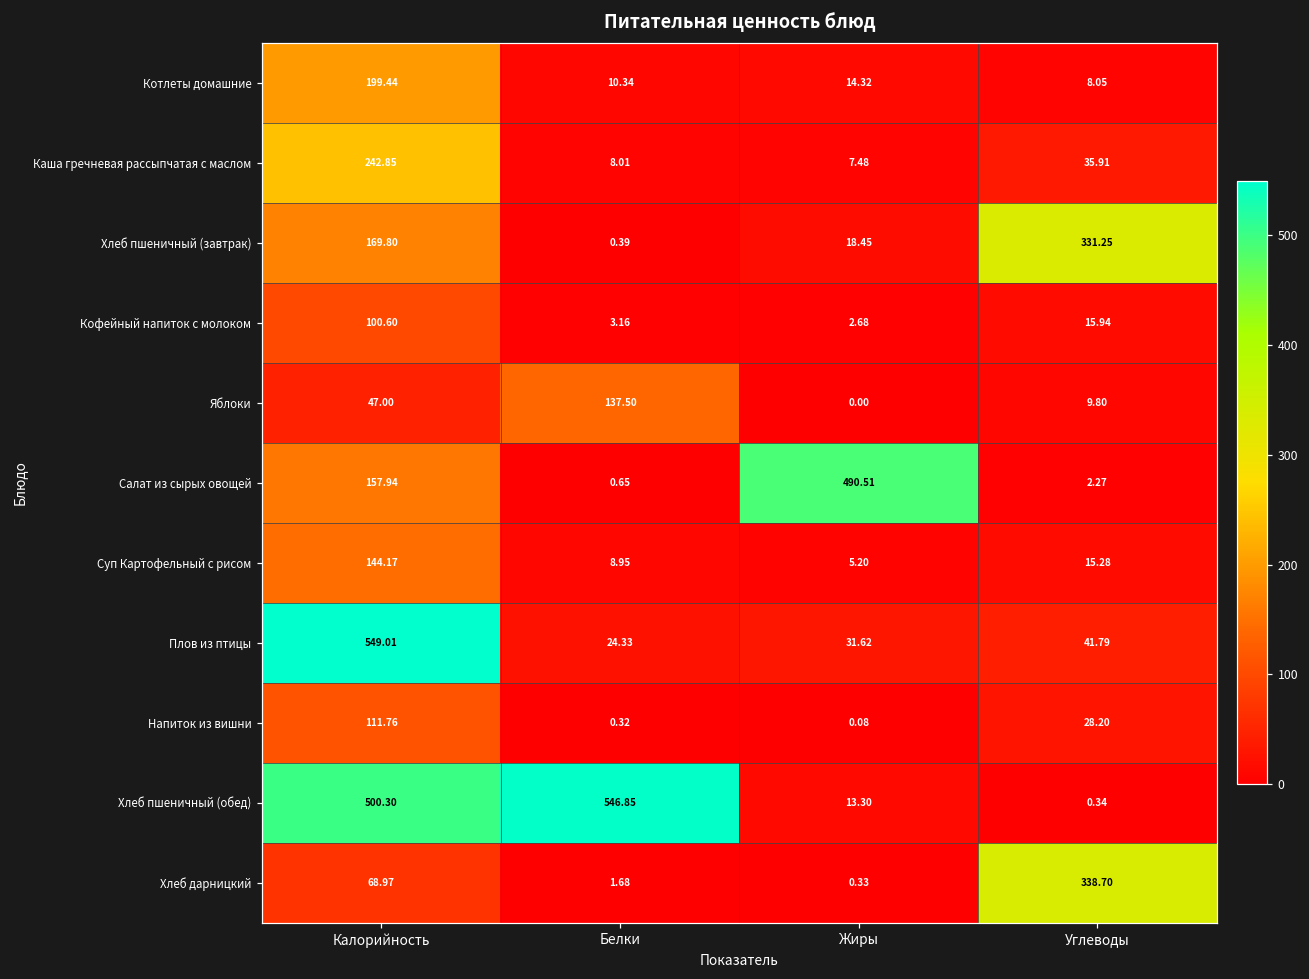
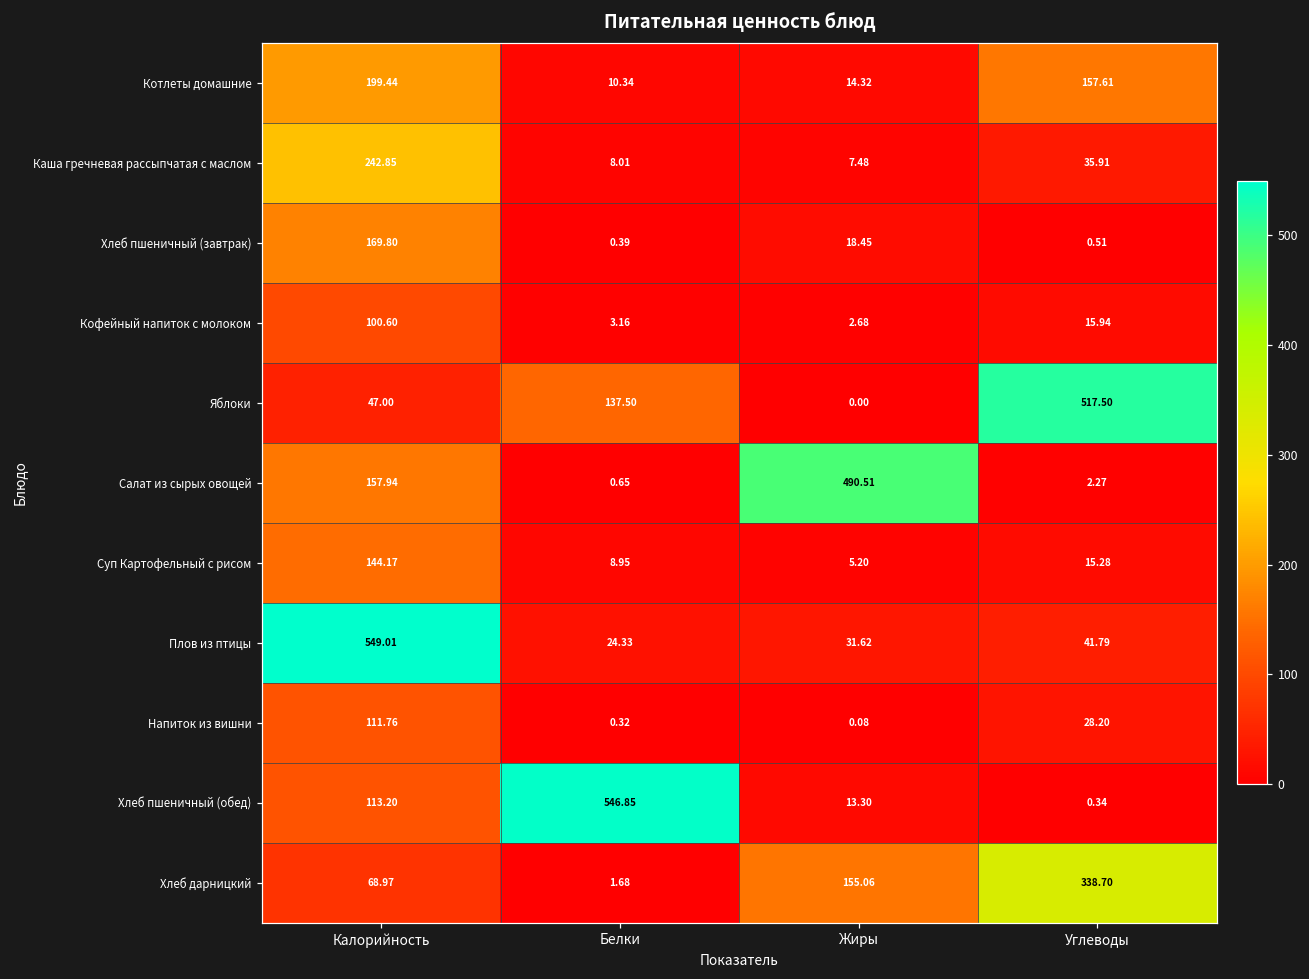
  {
    "Котлеты домашние": {
      "Калорийность": 199.44,
      "Белки": 10.34,
      "Жиры": 14.32,
-     "Углеводы": 8.05
+     "Углеводы": 157.61
    },
    "Каша гречневая рассыпчатая с маслом": {
      "Калорийность": 242.85,
      "Белки": 8.01,
      "Жиры": 7.48,
      "Углеводы": 35.91
    },
    "Хлеб пшеничный (завтрак)": {
      "Калорийность": 169.80,
      "Белки": 0.39,
      "Жиры": 18.45,
-     "Углеводы": 331.25
+     "Углеводы": 0.51
    },
    "Кофейный напиток с молоком": {
      "Калорийность": 100.60,
      "Белки": 3.16,
      "Жиры": 2.68,
      "Углеводы": 15.94
    },
    "Яблоки": {
      "Калорийность": 47.00,
      "Белки": 137.50,
      "Жиры": 0.00,
-     "Углеводы": 9.80
+     "Углеводы": 517.50
    },
    "Салат из сырых овощей": {
      "Калорийность": 157.94,
      "Белки": 0.65,
      "Жиры": 490.51,
      "Углеводы": 2.27
    },
    "Суп Картофельный с рисом": {
      "Калорийность": 144.17,
      "Белки": 8.95,
      "Жиры": 5.20,
      "Углеводы": 15.28
    },
    "Плов из птицы": {
      "Калорийность": 549.01,
      "Белки": 24.33,
      "Жиры": 31.62,
      "Углеводы": 41.79
    },
    "Напиток из вишни": {
      "Калорийность": 111.76,
      "Белки": 0.32,
      "Жиры": 0.08,
      "Углеводы": 28.20
    },
    "Хлеб пшеничный (обед)": {
-     "Калорийность": 500.30,
+     "Калорийность": 113.20,
      "Белки": 546.85,
      "Жиры": 13.30,
      "Углеводы": 0.34
    },
    "Хлеб дарницкий": {
      "Калорийность": 68.97,
      "Белки": 1.68,
-     "Жиры": 0.33,
+     "Жиры": 155.06,
      "Углеводы": 338.70
    }
  }
